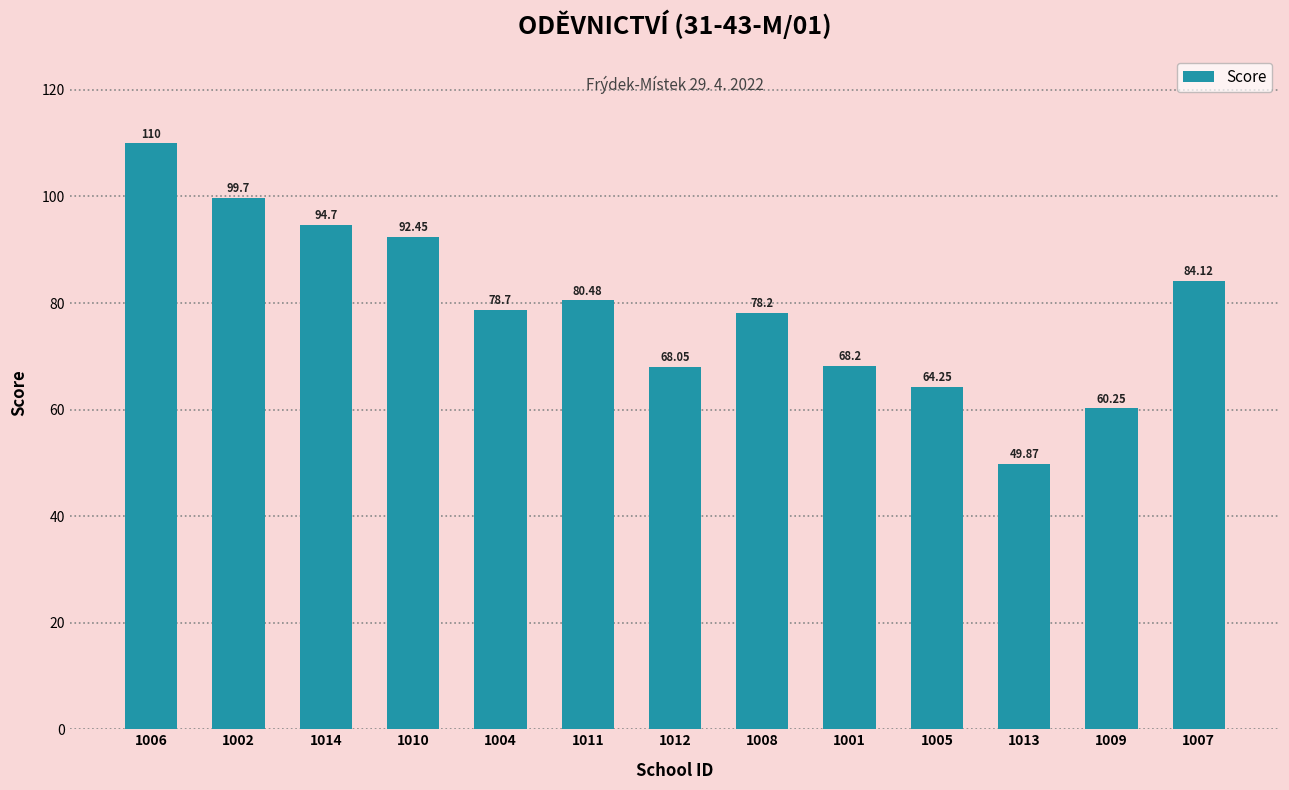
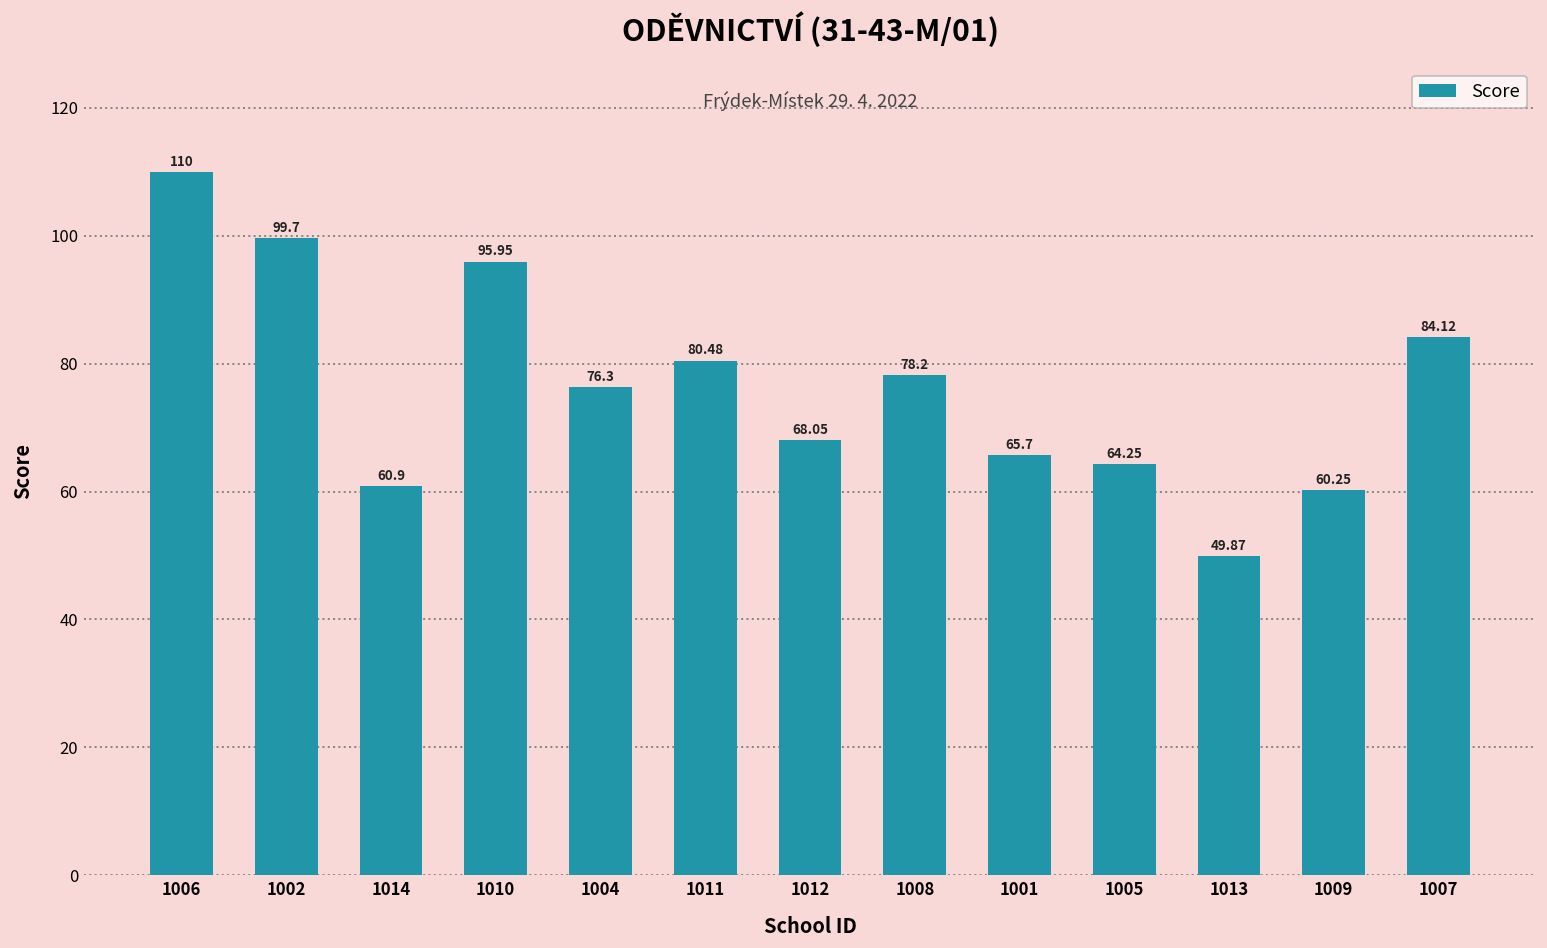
  {
    "1006": 110,
    "1002": 99.7,
-   "1014": 94.7,
-   "1010": 92.45,
-   "1004": 78.7,
+   "1014": 60.9,
+   "1010": 95.95,
+   "1004": 76.3,
    "1011": 80.48,
    "1012": 68.05,
    "1008": 78.2,
-   "1001": 68.2,
+   "1001": 65.7,
    "1005": 64.25,
    "1013": 49.87,
    "1009": 60.25,
    "1007": 84.12
  }
